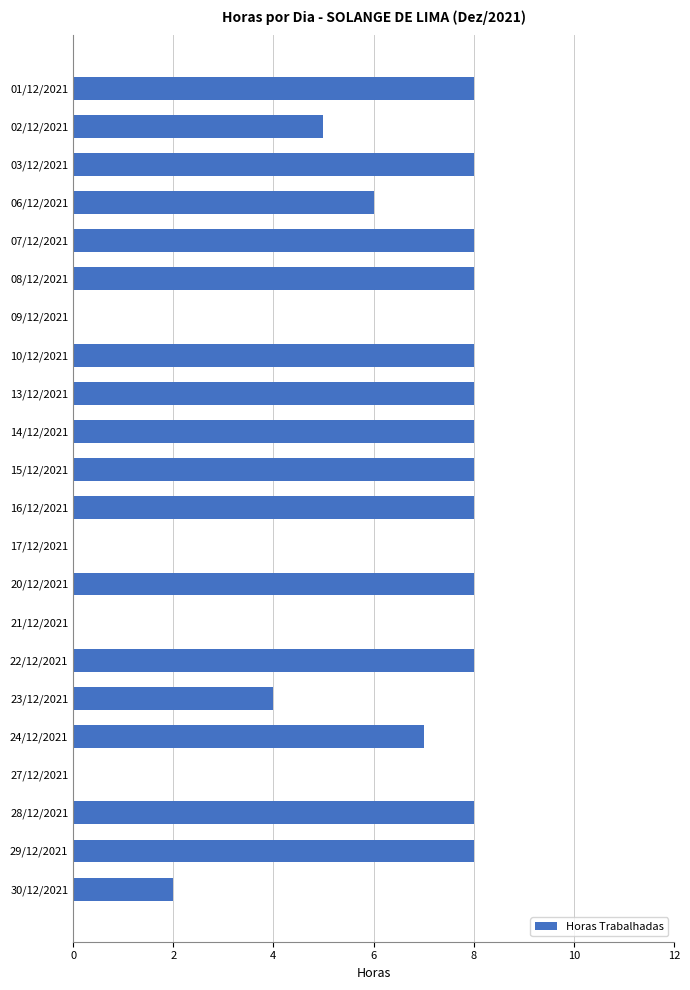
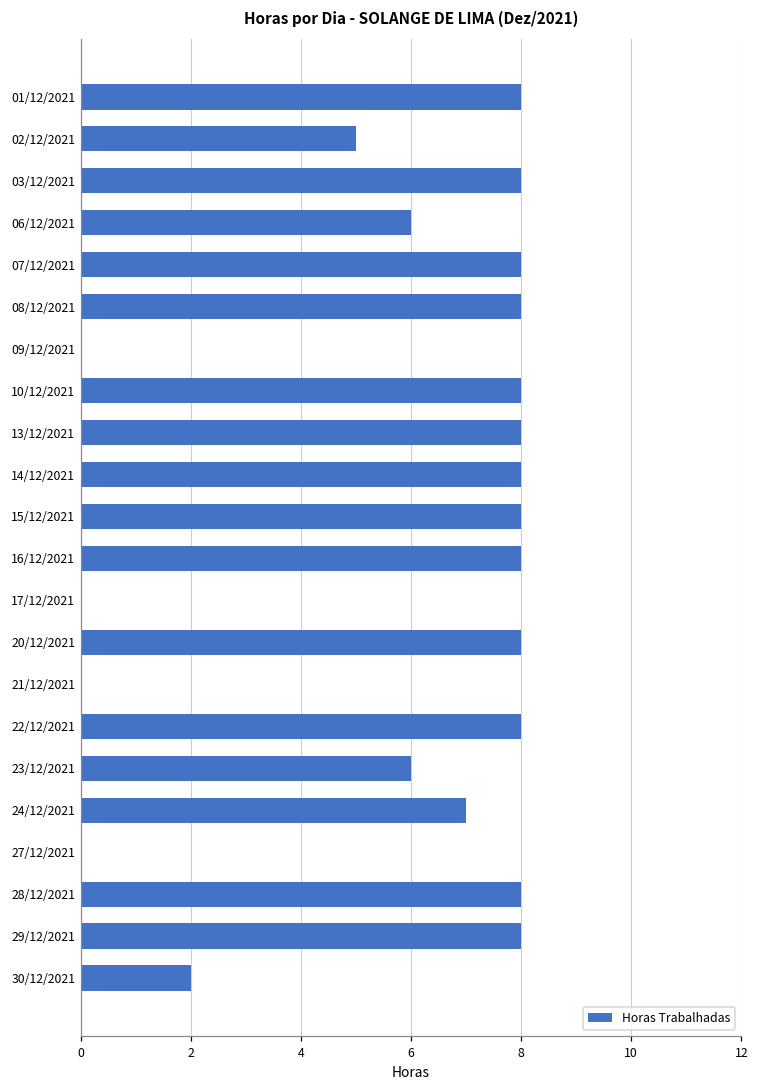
  {
    "01/12/2021": 8,
    "02/12/2021": 5,
    "03/12/2021": 8,
    "06/12/2021": 6,
    "07/12/2021": 8,
    "08/12/2021": 8,
    "09/12/2021": 0,
    "10/12/2021": 8,
    "13/12/2021": 8,
    "14/12/2021": 8,
    "15/12/2021": 8,
    "16/12/2021": 8,
    "17/12/2021": 0,
    "20/12/2021": 8,
    "21/12/2021": 0,
    "22/12/2021": 8,
-   "23/12/2021": 4,
+   "23/12/2021": 6,
    "24/12/2021": 7,
    "27/12/2021": 0,
    "28/12/2021": 8,
    "29/12/2021": 8,
    "30/12/2021": 2
  }
